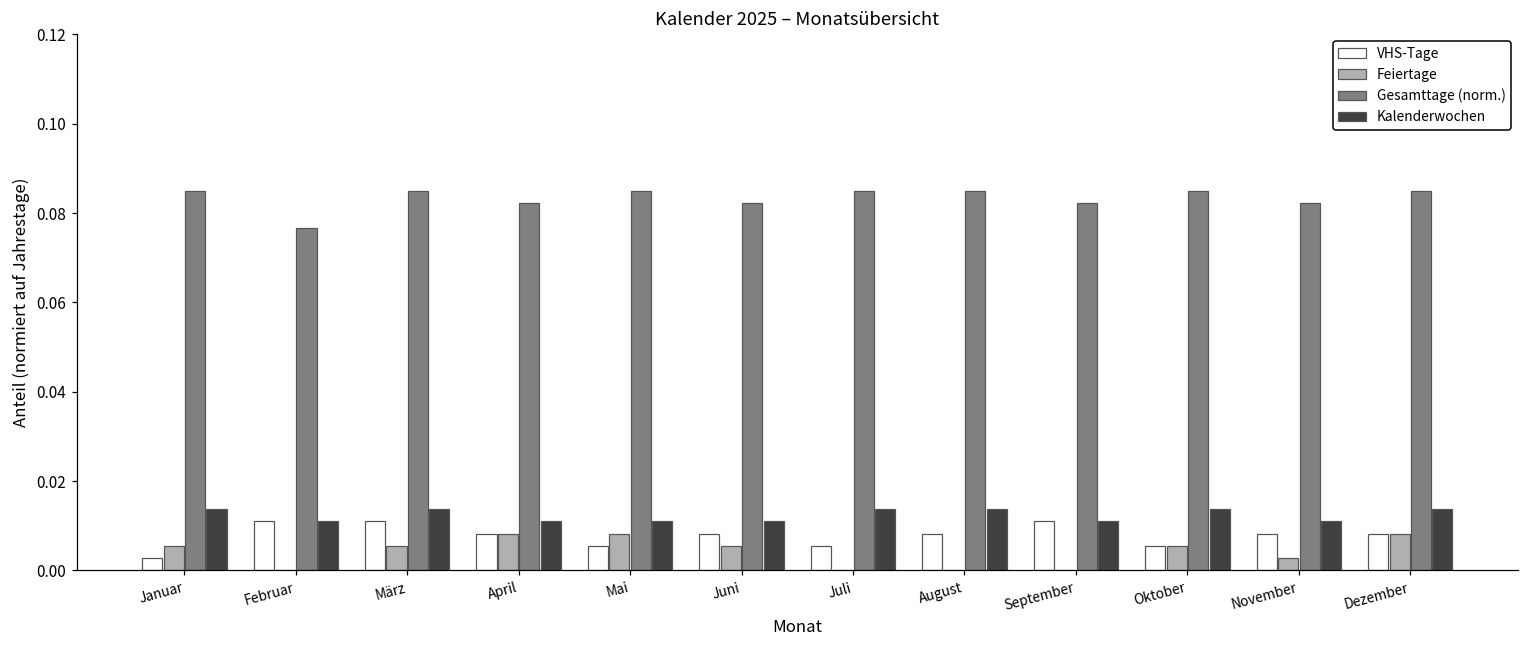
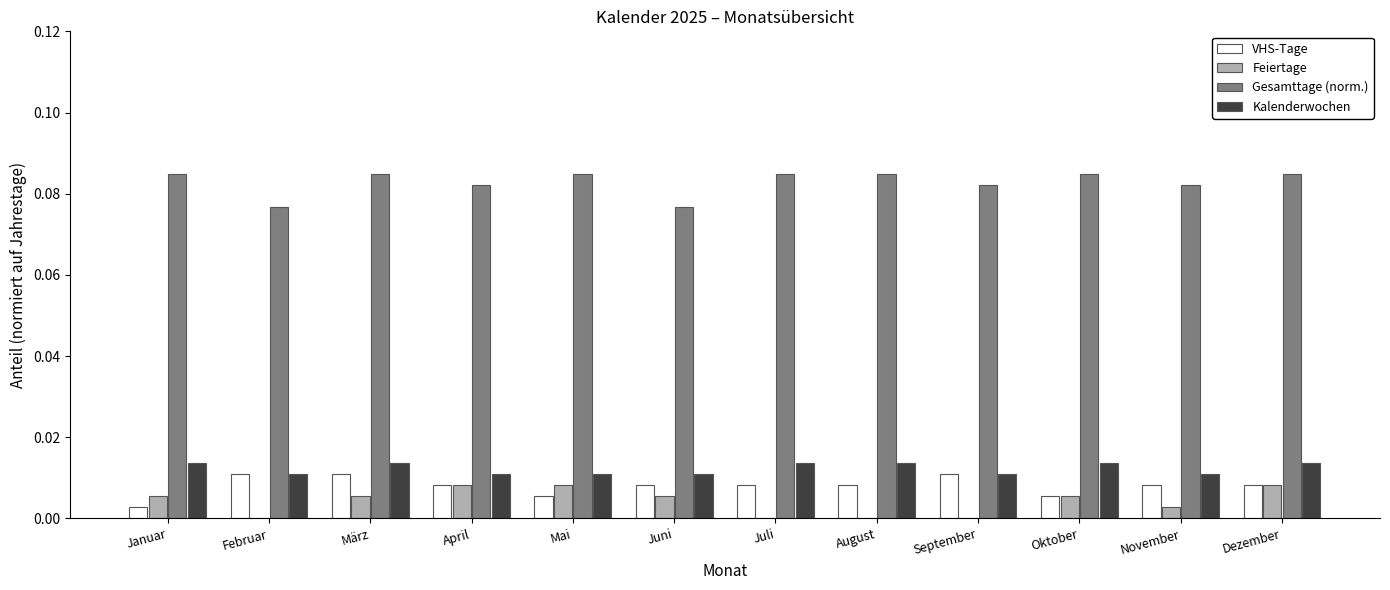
  {
    "VHS-Tage": {
      "Januar": 0.003,
      "Februar": 0.011,
      "März": 0.011,
      "April": 0.008,
      "Mai": 0.005,
      "Juni": 0.008,
-     "Juli": 0.005,
+     "Juli": 0.008,
      "August": 0.008,
      "September": 0.011,
      "Oktober": 0.005,
      "November": 0.008,
      "Dezember": 0.008
    },
    "Feiertage": {
      "Januar": 0.005,
      "Februar": 0.000,
      "März": 0.005,
      "April": 0.008,
      "Mai": 0.008,
      "Juni": 0.005,
      "Juli": 0.000,
      "August": 0.000,
      "September": 0.000,
      "Oktober": 0.005,
      "November": 0.003,
      "Dezember": 0.008
    },
    "Gesamttage (norm.)": {
      "Januar": 0.085,
      "Februar": 0.077,
      "März": 0.085,
      "April": 0.082,
      "Mai": 0.085,
-     "Juni": 0.082,
+     "Juni": 0.077,
      "Juli": 0.085,
      "August": 0.085,
      "September": 0.082,
      "Oktober": 0.085,
      "November": 0.082,
      "Dezember": 0.085
    },
    "Kalenderwochen": {
      "Januar": 0.014,
      "Februar": 0.011,
      "März": 0.014,
      "April": 0.011,
      "Mai": 0.011,
      "Juni": 0.011,
      "Juli": 0.014,
      "August": 0.014,
      "September": 0.011,
      "Oktober": 0.014,
      "November": 0.011,
      "Dezember": 0.014
    }
  }
